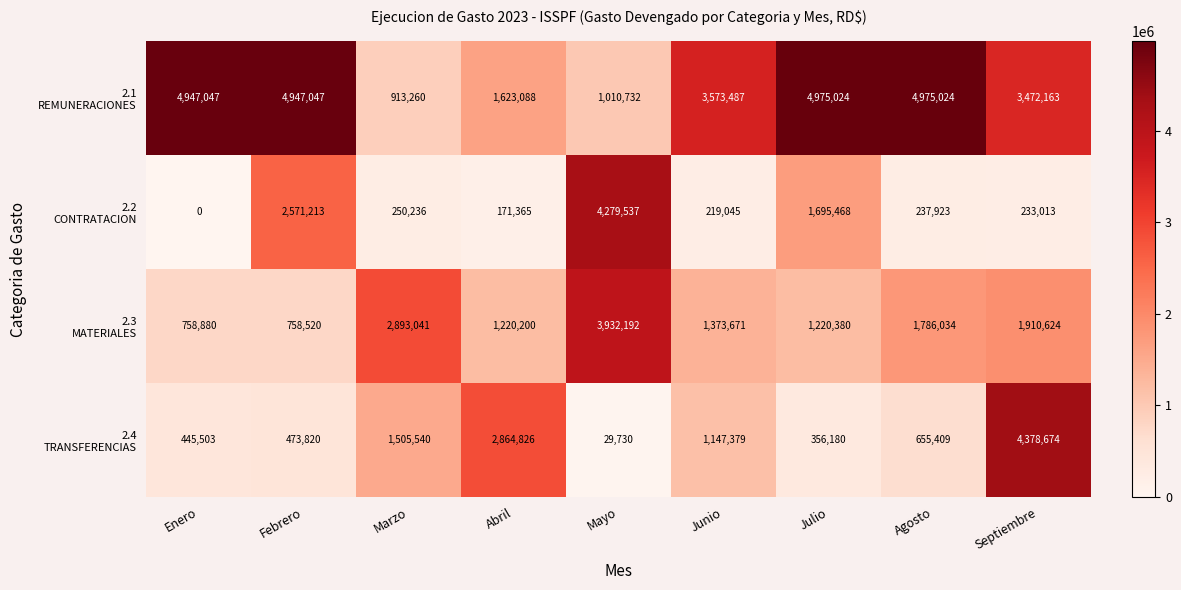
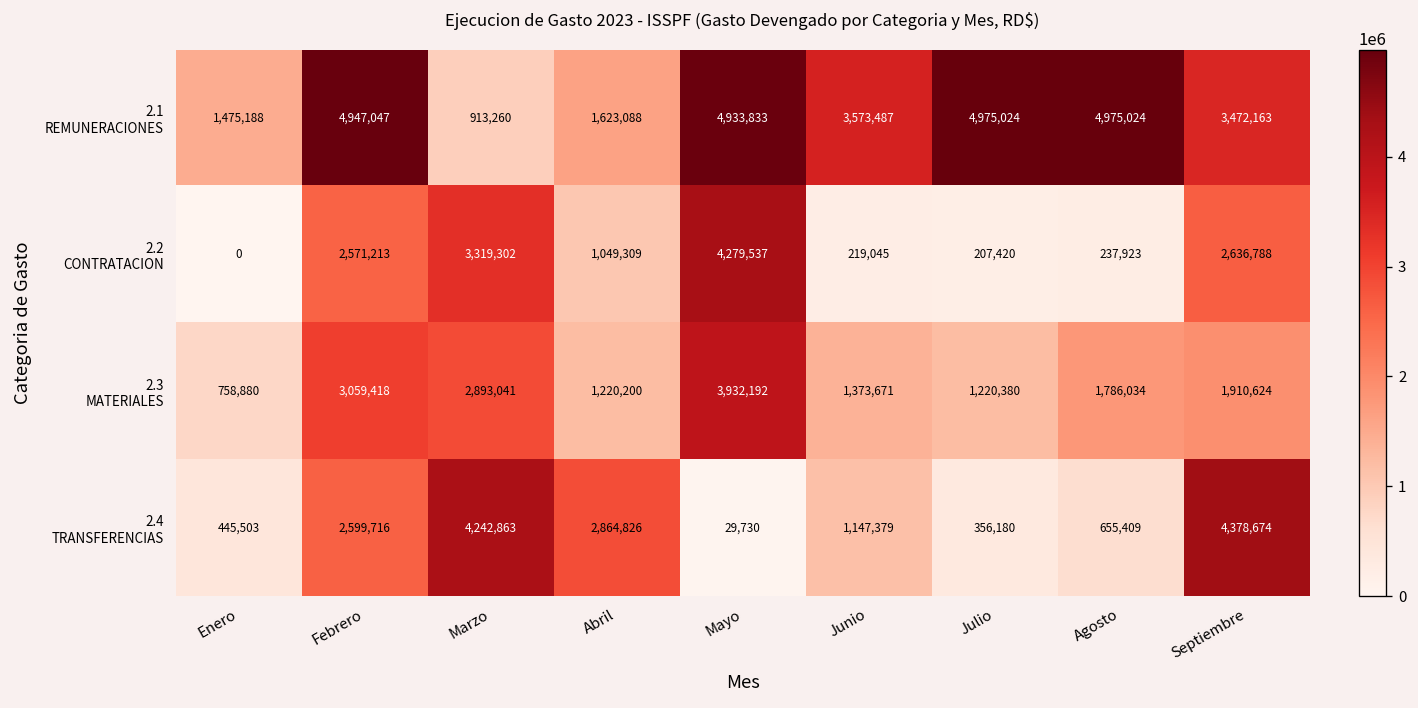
  {
    "2.1 REMUNERACIONES": {
-     "Enero": "4,947,047",
+     "Enero": "1,475,188",
      "Febrero": "4,947,047",
      "Marzo": "913,260",
      "Abril": "1,623,088",
-     "Mayo": "1,010,732",
+     "Mayo": "4,933,833",
      "Junio": "3,573,487",
      "Julio": "4,975,024",
      "Agosto": "4,975,024",
      "Septiembre": "3,472,163"
    },
    "2.2 CONTRATACION": {
      "Enero": "0",
      "Febrero": "2,571,213",
-     "Marzo": "250,236",
-     "Abril": "171,365",
+     "Marzo": "3,319,302",
+     "Abril": "1,049,309",
      "Mayo": "4,279,537",
      "Junio": "219,045",
-     "Julio": "1,695,468",
+     "Julio": "207,420",
      "Agosto": "237,923",
-     "Septiembre": "233,013"
+     "Septiembre": "2,636,788"
    },
    "2.3 MATERIALES": {
      "Enero": "758,880",
-     "Febrero": "758,520",
+     "Febrero": "3,059,418",
      "Marzo": "2,893,041",
      "Abril": "1,220,200",
      "Mayo": "3,932,192",
      "Junio": "1,373,671",
      "Julio": "1,220,380",
      "Agosto": "1,786,034",
      "Septiembre": "1,910,624"
    },
    "2.4 TRANSFERENCIAS": {
      "Enero": "445,503",
-     "Febrero": "473,820",
-     "Marzo": "1,505,540",
+     "Febrero": "2,599,716",
+     "Marzo": "4,242,863",
      "Abril": "2,864,826",
      "Mayo": "29,730",
      "Junio": "1,147,379",
      "Julio": "356,180",
      "Agosto": "655,409",
      "Septiembre": "4,378,674"
    }
  }
